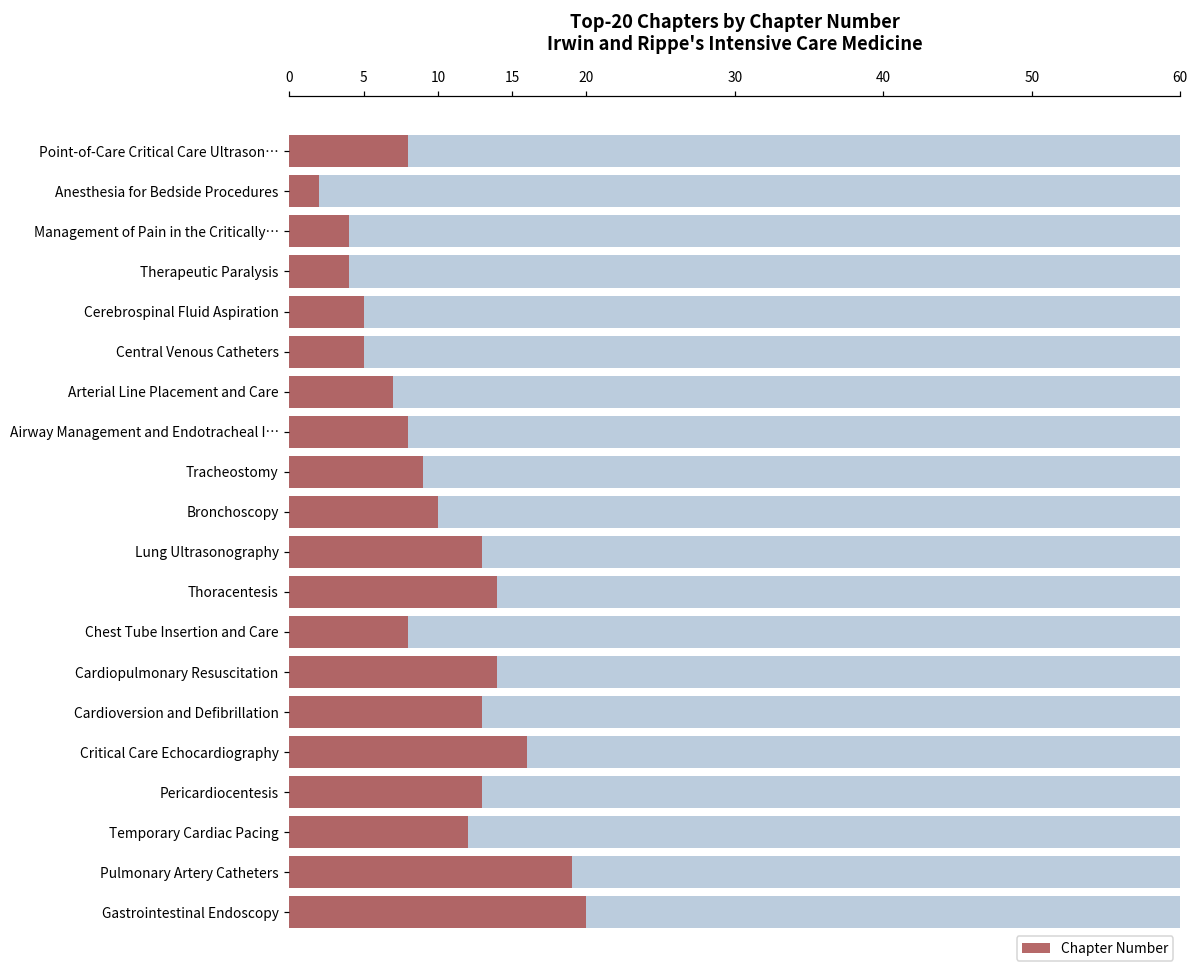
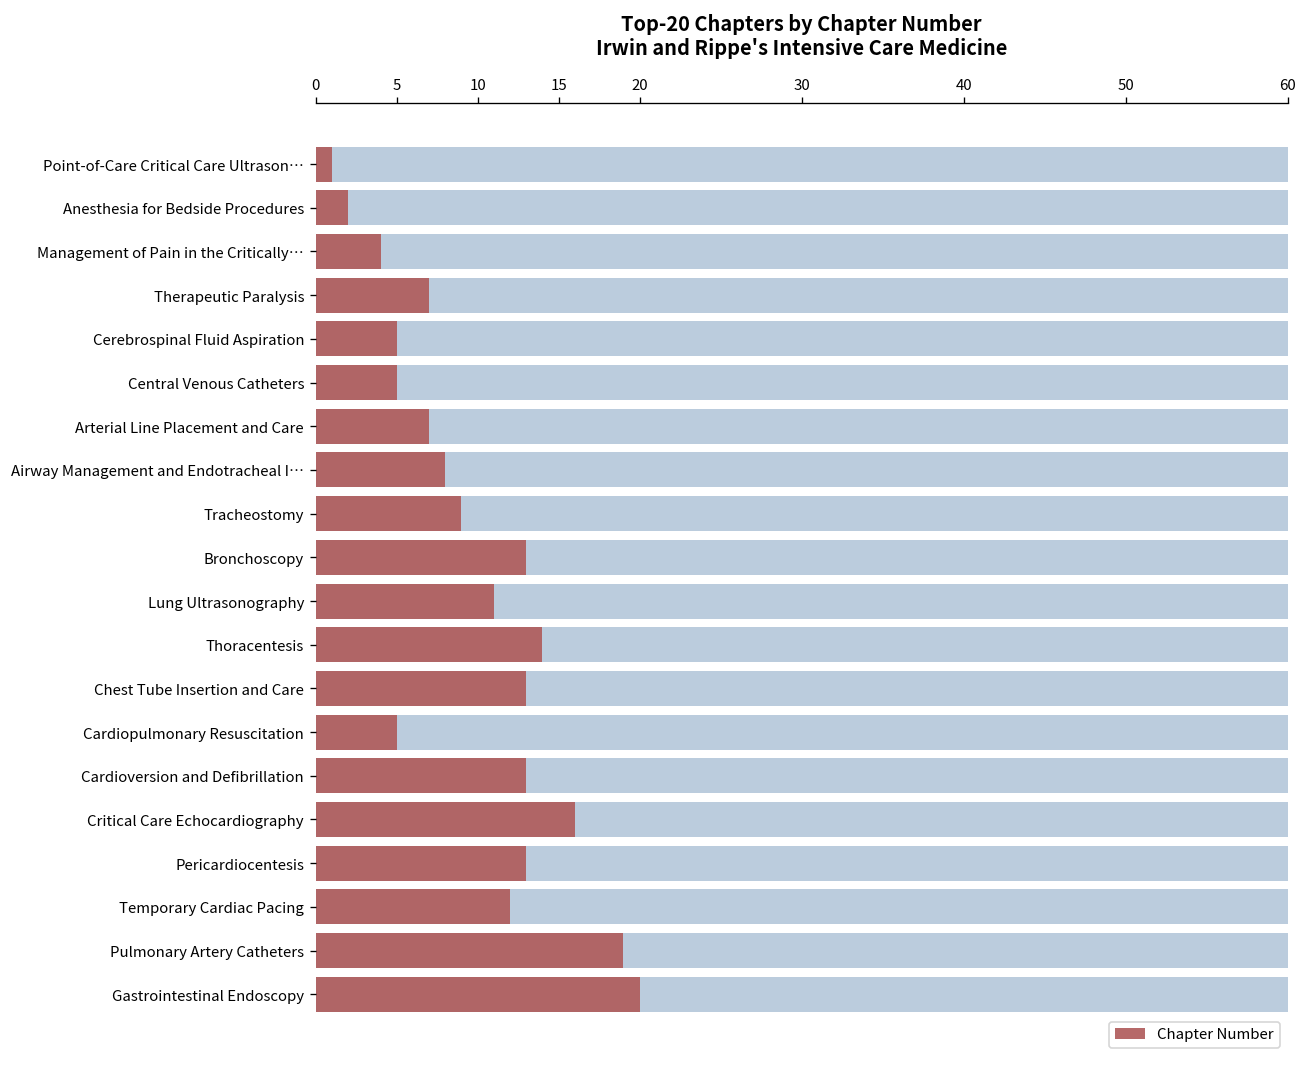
  {
    "Chapter Number": {
-     "Point-of-Care Critical Care Ultrason…": 8,
-     "Therapeutic Paralysis": 4,
-     "Bronchoscopy": 10,
-     "Lung Ultrasonography": 13,
-     "Chest Tube Insertion and Care": 8,
-     "Cardiopulmonary Resuscitation": 14
+     "Point-of-Care Critical Care Ultrason…": 1,
+     "Therapeutic Paralysis": 7,
+     "Bronchoscopy": 13,
+     "Lung Ultrasonography": 11,
+     "Chest Tube Insertion and Care": 13,
+     "Cardiopulmonary Resuscitation": 5
    }
  }
